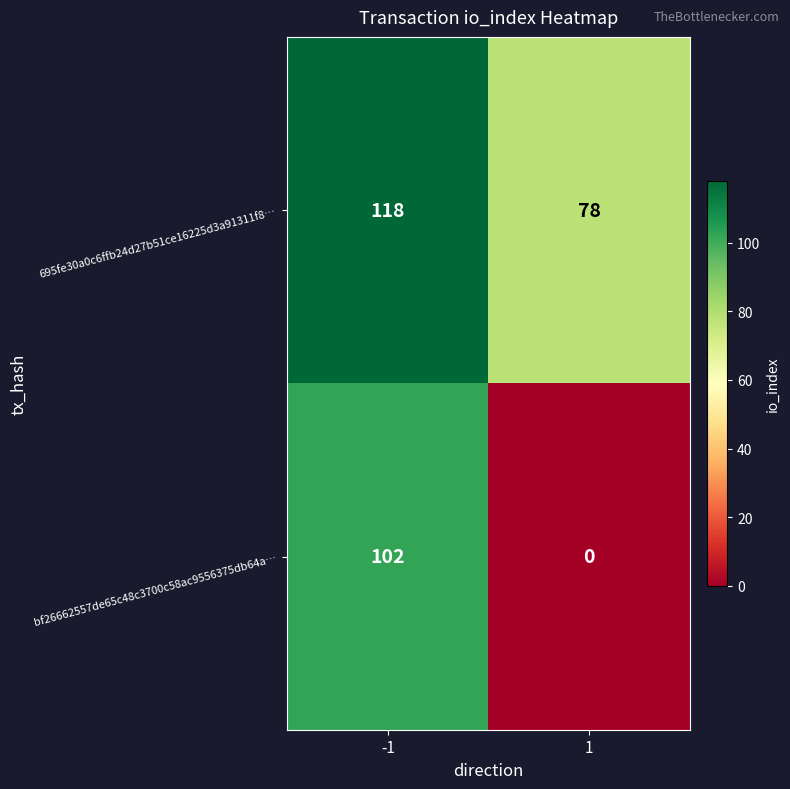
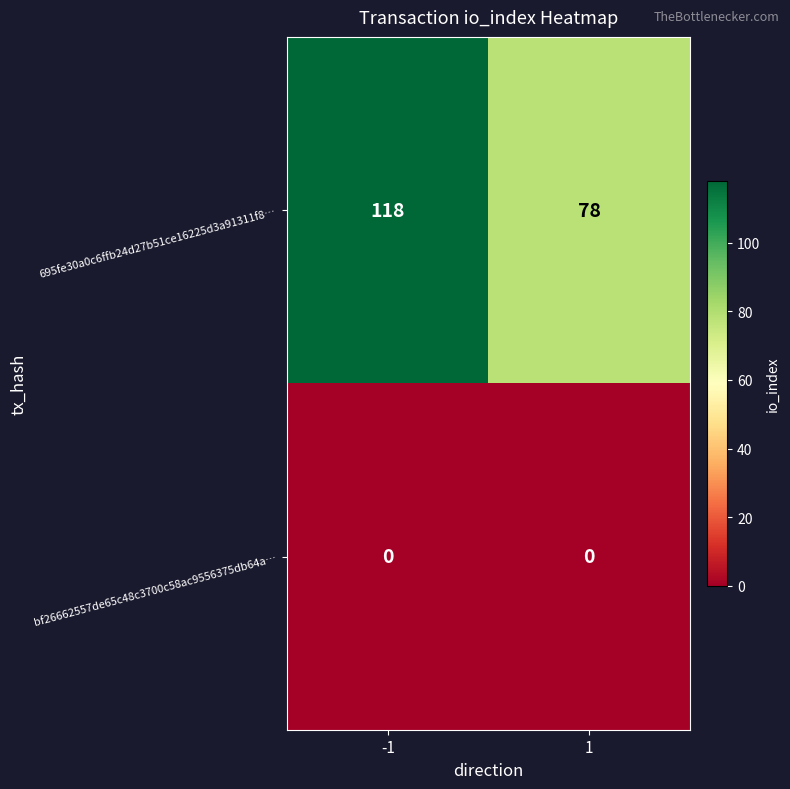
  {
    "695fe30a0c6ffb24d27b51ce16225d3a91311f8…": {
      "-1": 118,
      "1": 78
    },
    "bf26662557de65c48c3700c58ac9556375db64a…": {
-     "-1": 102,
+     "-1": 0,
      "1": 0
    }
  }
